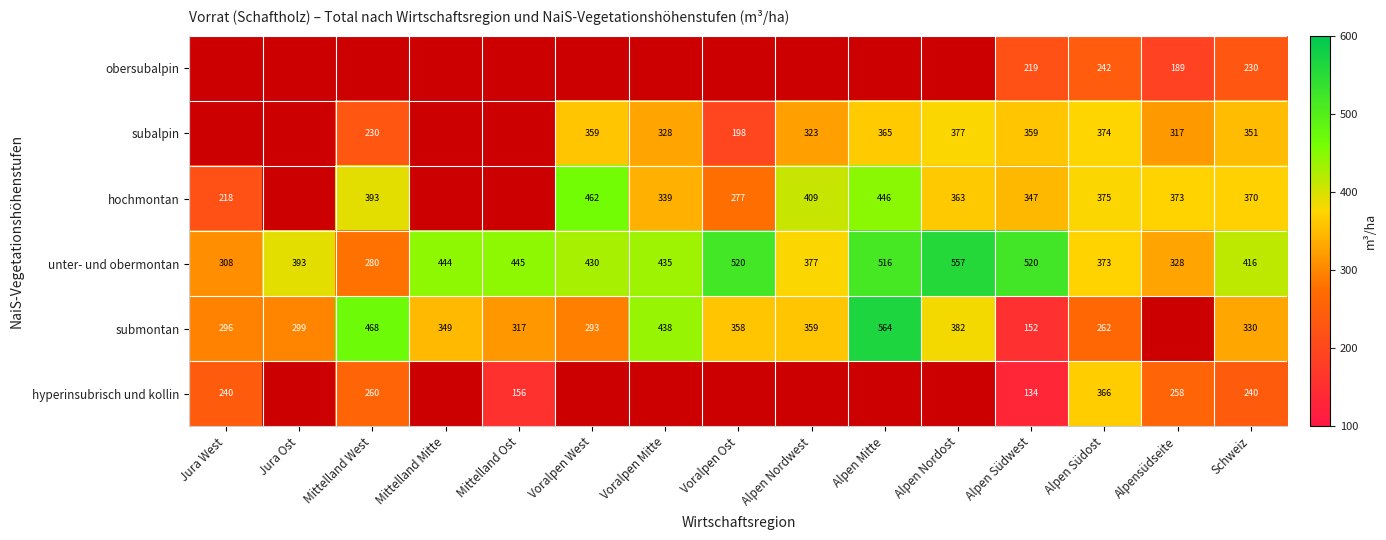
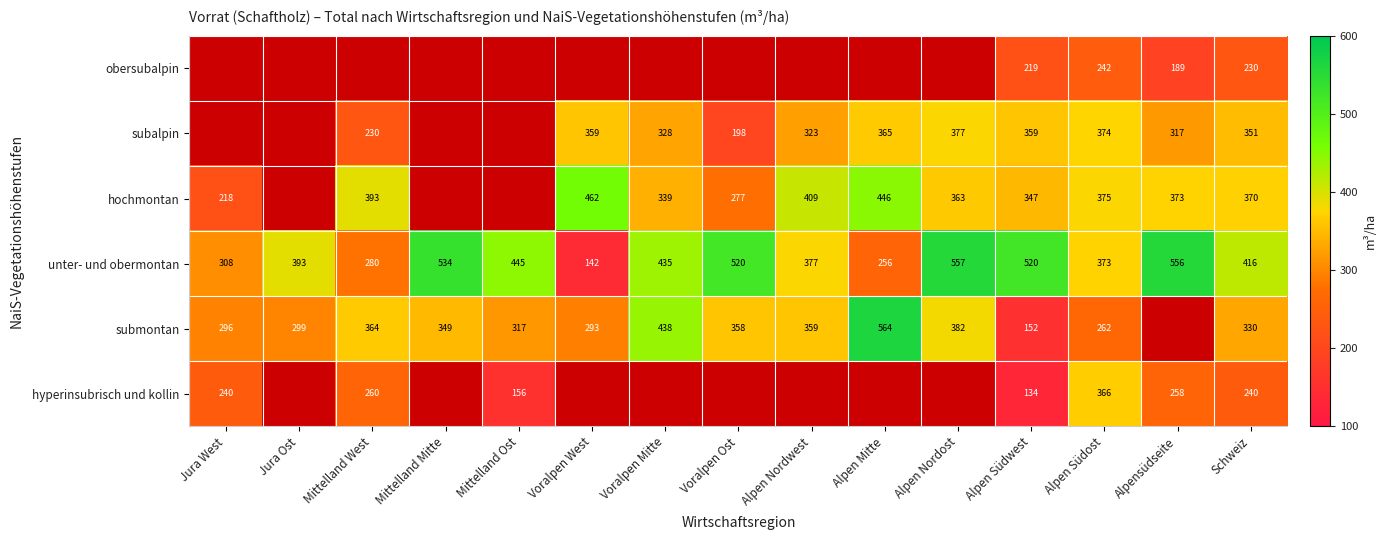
  {
    "obersubalpin": {
      "Alpen Südwest": 219,
      "Alpen Südost": 242,
      "Alpensüdseite": 189,
      "Schweiz": 230
    },
    "subalpin": {
      "Mittelland West": 230,
      "Voralpen West": 359,
      "Voralpen Mitte": 328,
      "Voralpen Ost": 198,
      "Alpen Nordwest": 323,
      "Alpen Mitte": 365,
      "Alpen Nordost": 377,
      "Alpen Südwest": 359,
      "Alpen Südost": 374,
      "Alpensüdseite": 317,
      "Schweiz": 351
    },
    "hochmontan": {
      "Jura West": 218,
      "Mittelland West": 393,
      "Voralpen West": 462,
      "Voralpen Mitte": 339,
      "Voralpen Ost": 277,
      "Alpen Nordwest": 409,
      "Alpen Mitte": 446,
      "Alpen Nordost": 363,
      "Alpen Südwest": 347,
      "Alpen Südost": 375,
      "Alpensüdseite": 373,
      "Schweiz": 370
    },
    "unter- und obermontan": {
      "Jura West": 308,
      "Jura Ost": 393,
      "Mittelland West": 280,
-     "Mittelland Mitte": 444,
+     "Mittelland Mitte": 534,
      "Mittelland Ost": 445,
-     "Voralpen West": 430,
+     "Voralpen West": 142,
      "Voralpen Mitte": 435,
      "Voralpen Ost": 520,
      "Alpen Nordwest": 377,
-     "Alpen Mitte": 516,
+     "Alpen Mitte": 256,
      "Alpen Nordost": 557,
      "Alpen Südwest": 520,
      "Alpen Südost": 373,
-     "Alpensüdseite": 328,
+     "Alpensüdseite": 556,
      "Schweiz": 416
    },
    "submontan": {
      "Jura West": 296,
      "Jura Ost": 299,
-     "Mittelland West": 468,
+     "Mittelland West": 364,
      "Mittelland Mitte": 349,
      "Mittelland Ost": 317,
      "Voralpen West": 293,
      "Voralpen Mitte": 438,
      "Voralpen Ost": 358,
      "Alpen Nordwest": 359,
      "Alpen Mitte": 564,
      "Alpen Nordost": 382,
      "Alpen Südwest": 152,
      "Alpen Südost": 262,
      "Schweiz": 330
    },
    "hyperinsubrisch und kollin": {
      "Jura West": 240,
      "Mittelland West": 260,
      "Mittelland Ost": 156,
      "Alpen Südwest": 134,
      "Alpen Südost": 366,
      "Alpensüdseite": 258,
      "Schweiz": 240
    }
  }
